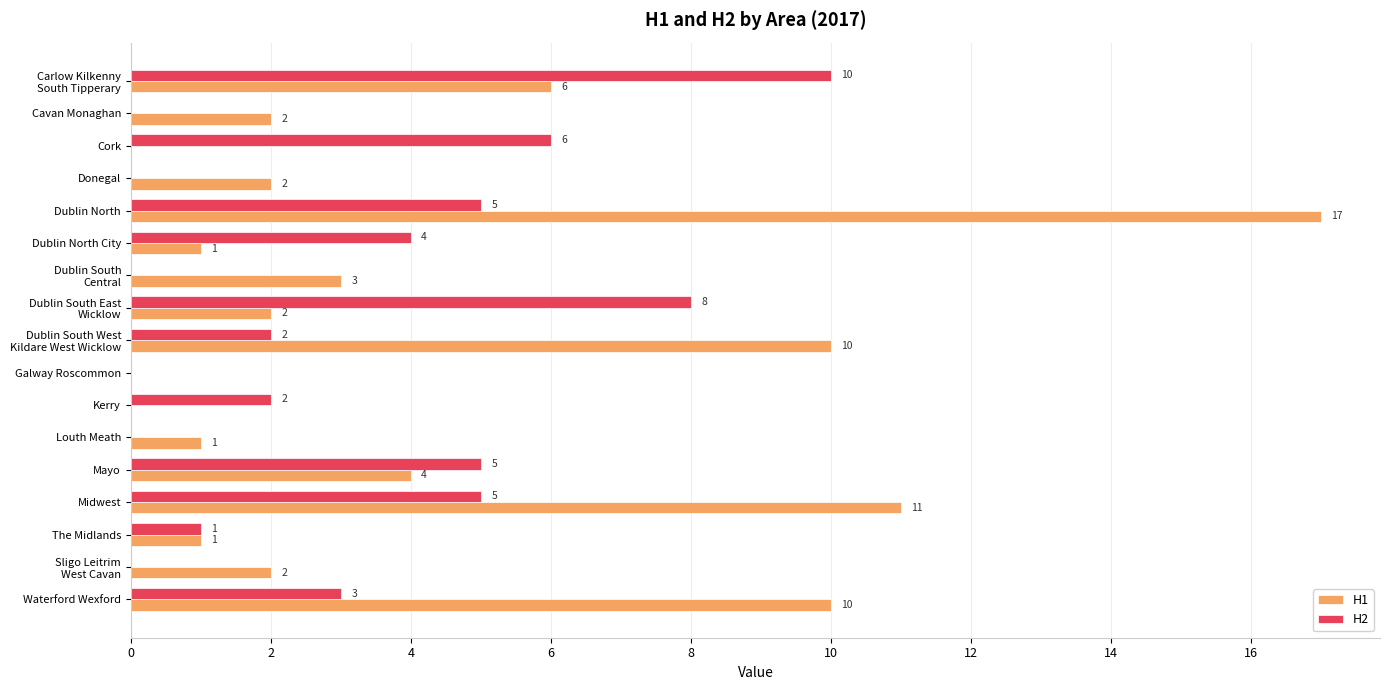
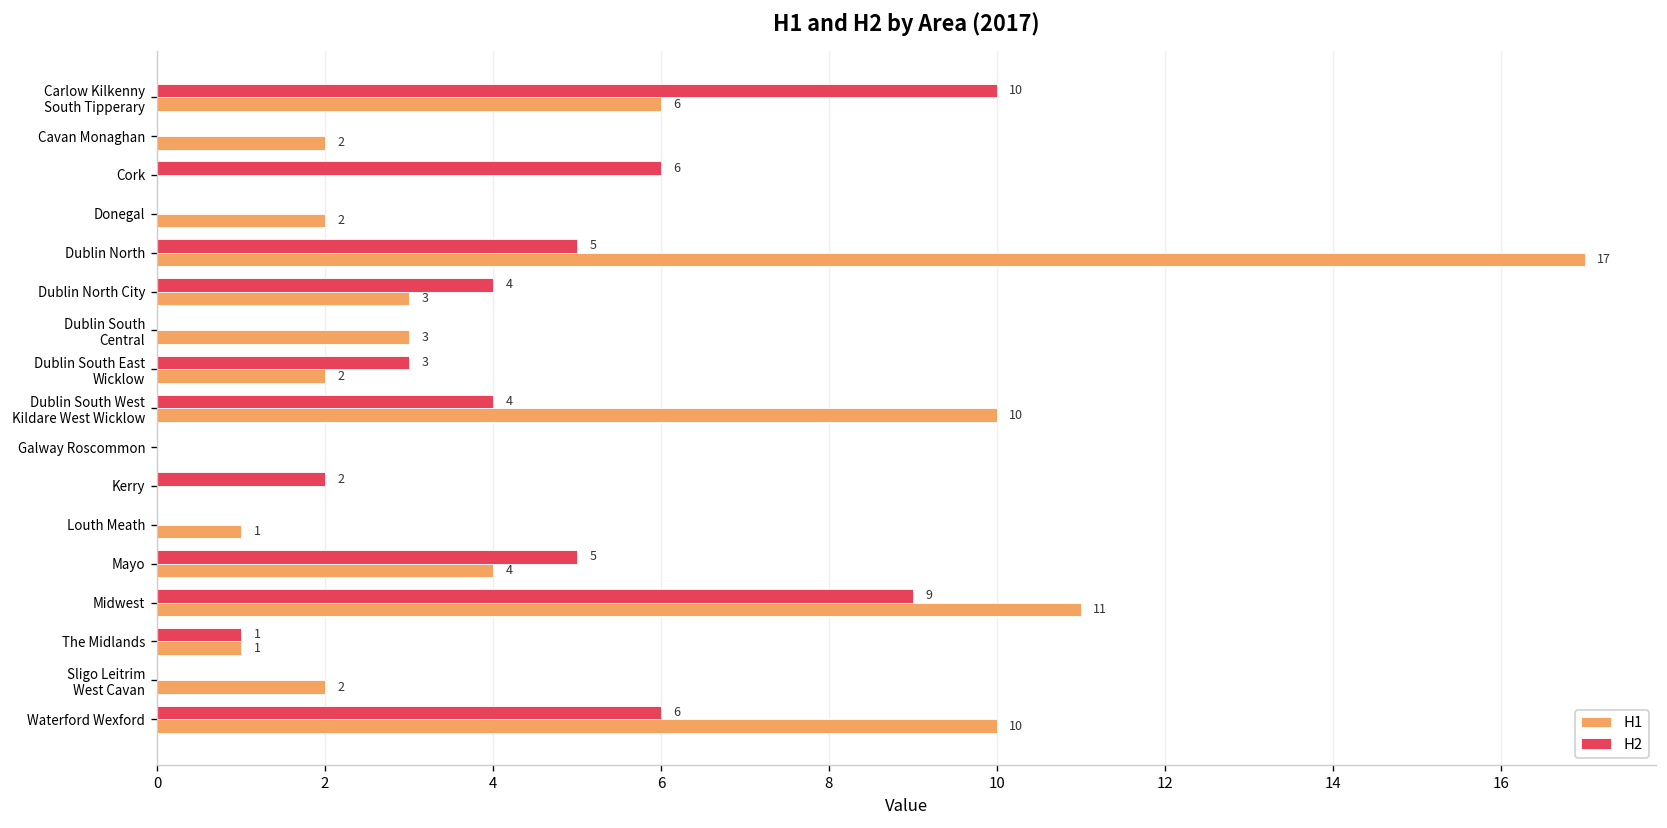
  {
    "H1": {
      "Carlow Kilkenny South Tipperary": 6,
      "Cavan Monaghan": 2,
      "Donegal": 2,
      "Dublin North": 17,
-     "Dublin North City": 1,
+     "Dublin North City": 3,
      "Dublin South Central": 3,
      "Dublin South East Wicklow": 2,
      "Dublin South West Kildare West Wicklow": 10,
      "Louth Meath": 1,
      "Mayo": 4,
      "Midwest": 11,
      "The Midlands": 1,
      "Sligo Leitrim West Cavan": 2,
      "Waterford Wexford": 10
    },
    "H2": {
      "Carlow Kilkenny South Tipperary": 10,
      "Cork": 6,
      "Dublin North": 5,
      "Dublin North City": 4,
-     "Dublin South East Wicklow": 8,
-     "Dublin South West Kildare West Wicklow": 2,
+     "Dublin South East Wicklow": 3,
+     "Dublin South West Kildare West Wicklow": 4,
      "Kerry": 2,
      "Mayo": 5,
-     "Midwest": 5,
+     "Midwest": 9,
      "The Midlands": 1,
-     "Waterford Wexford": 3
+     "Waterford Wexford": 6
    }
  }
